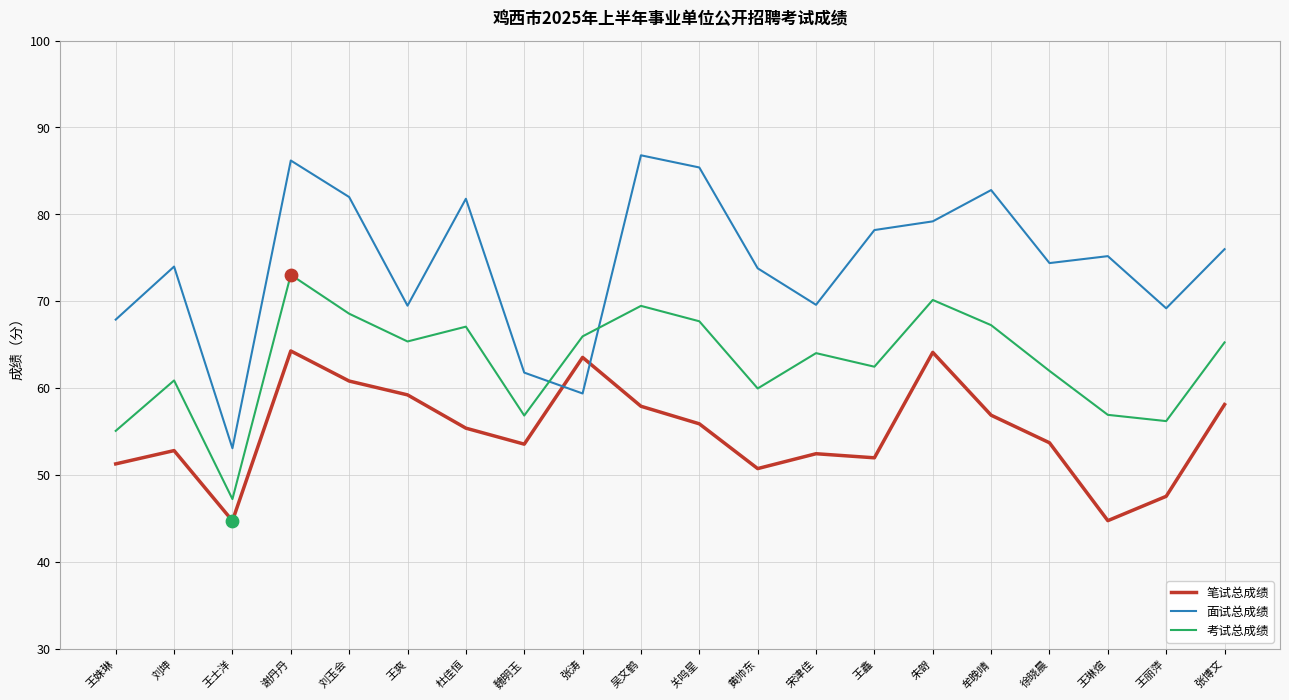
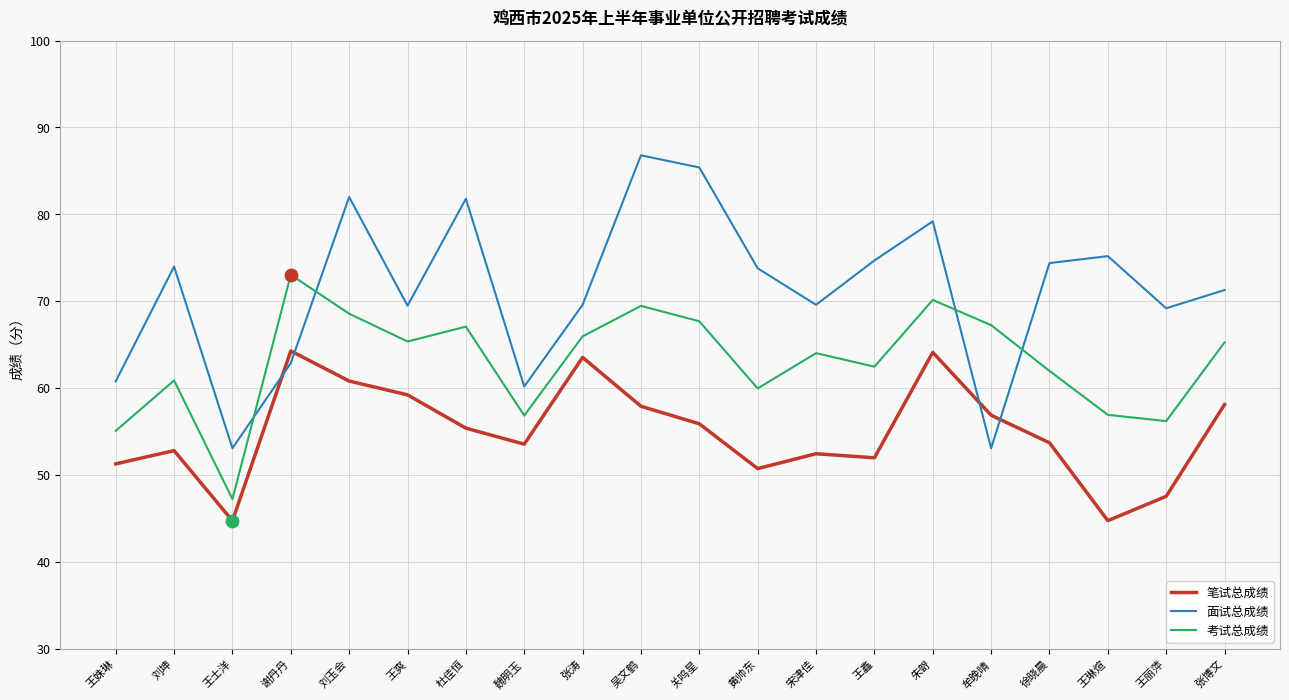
  {
    "面试总成绩": {
-     "王姝琳": 68,
+     "王姝琳": 61,
      "刘坤": 74,
      "王士洋": 53,
-     "谢丹丹": 86,
+     "谢丹丹": 63,
      "刘玉会": 82,
      "王爽": 70,
      "杜佳恒": 82,
-     "魏明玉": 62,
-     "张涛": 59,
+     "魏明玉": 60,
+     "张涛": 70,
      "吴文鹤": 87,
      "关鸣星": 85,
      "黄帅东": 74,
      "宋津佳": 70,
-     "王鑫": 78,
+     "王鑫": 75,
      "朱哿": 79,
-     "牟晚晴": 83,
+     "牟晚晴": 53,
      "徐晓晨": 74,
      "王琳煊": 75,
      "王丽萍": 69,
-     "张博文": 76
+     "张博文": 71
    }
  }
